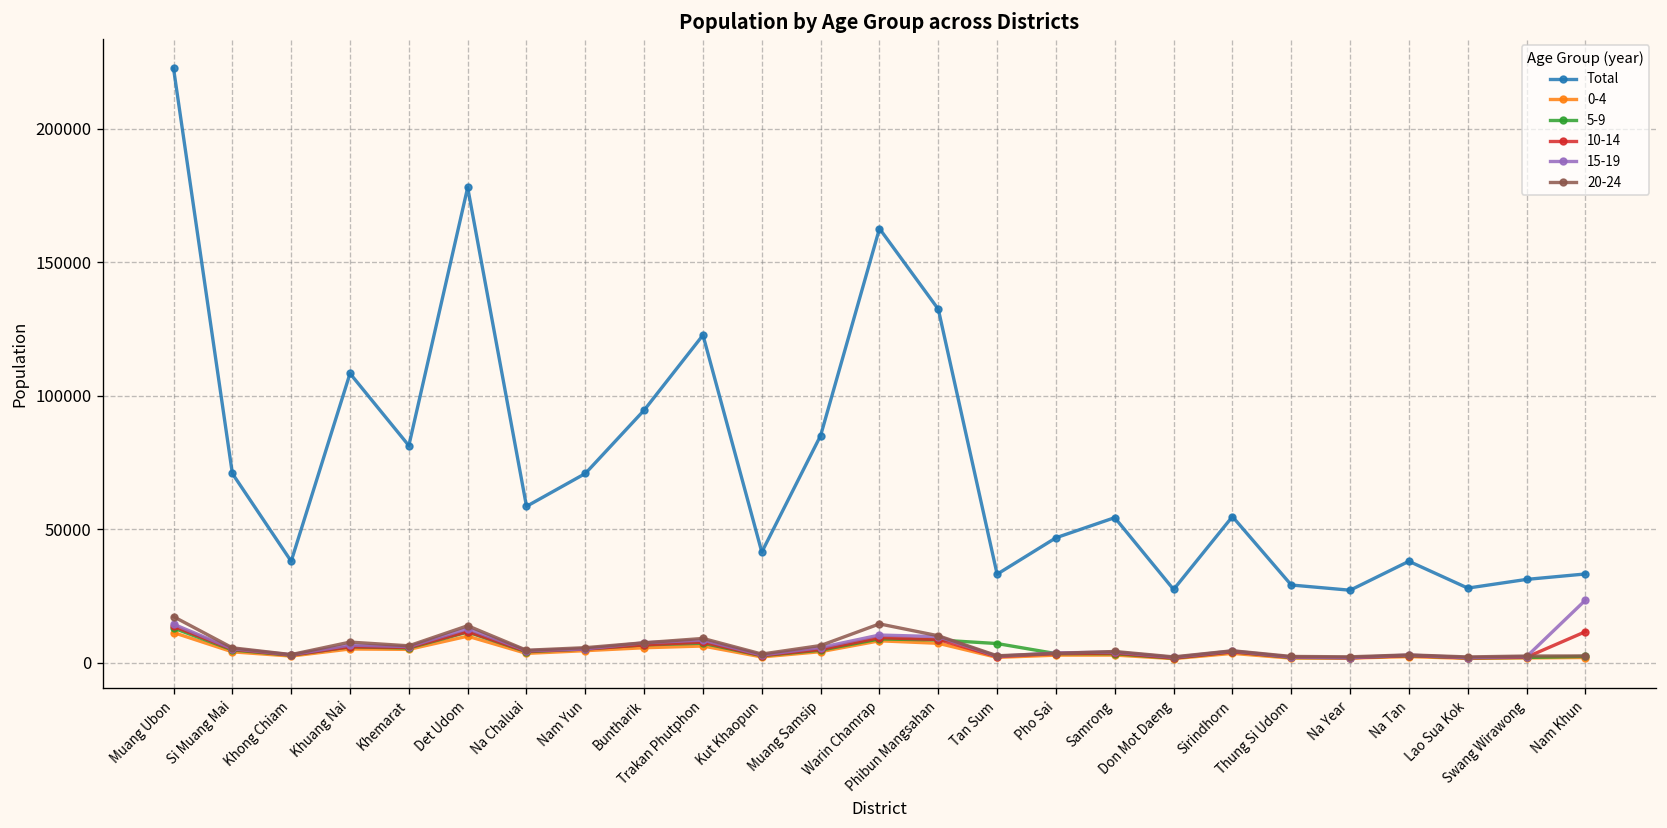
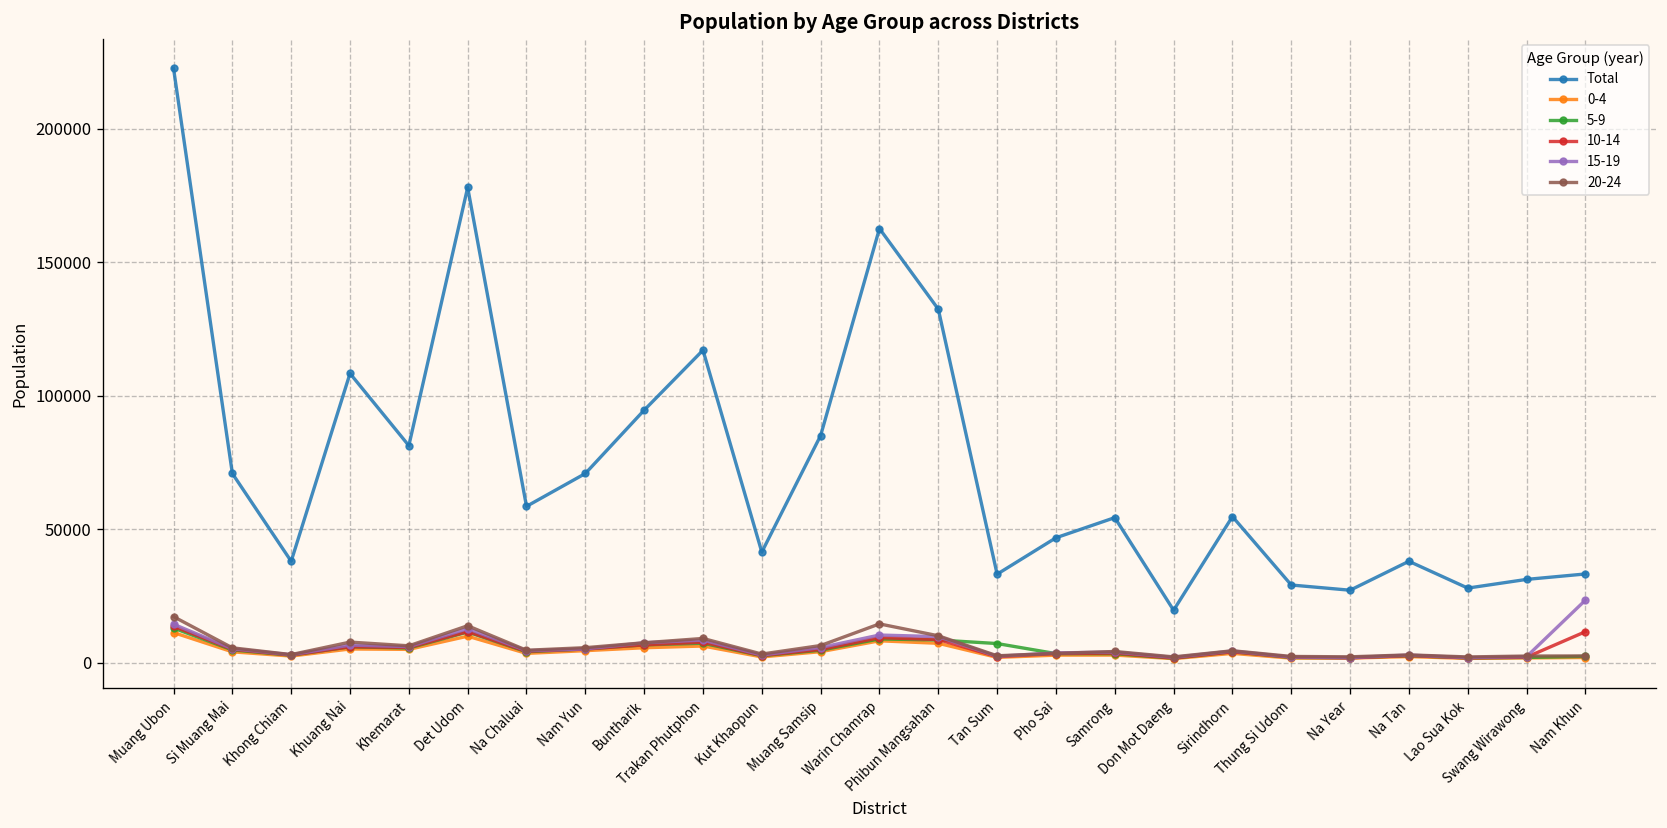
  {
    "Total": {
      "Muang Ubon": 223000,
      "Si Muang Mai": 71000,
      "Khong Chiam": 38000,
      "Khuang Nai": 108000,
      "Khemarat": 81000,
      "Det Udom": 178000,
      "Na Chaluai": 59000,
      "Nam Yun": 71000,
      "Buntharik": 95000,
-     "Trakan Phutphon": 123000,
+     "Trakan Phutphon": 117000,
      "Kut Khaopun": 41000,
      "Muang Samsip": 85000,
      "Warin Chamrap": 163000,
      "Phibun Mangsahan": 132000,
      "Tan Sum": 33000,
      "Pho Sai": 47000,
      "Samrong": 54000,
-     "Don Mot Daeng": 27000,
+     "Don Mot Daeng": 20000,
      "Sirindhorn": 55000,
      "Thung Si Udom": 29000,
      "Na Year": 27000,
      "Na Tan": 38000,
      "Lao Sua Kok": 28000,
      "Swang Wirawong": 31000,
      "Nam Khun": 33000
    },
    "0-4": {
      "Muang Ubon": 11000,
      "Det Udom": 10000,
      "Phibun Mangsahan": 7000
    },
    "5-9": {
      "Tan Sum": 7000
    },
    "10-14": {
      "Nam Khun": 12000
    },
    "15-19": {
      "Nam Khun": 23000
    },
    "20-24": {
      "Muang Ubon": 17000,
      "Warin Chamrap": 14000
    }
  }
